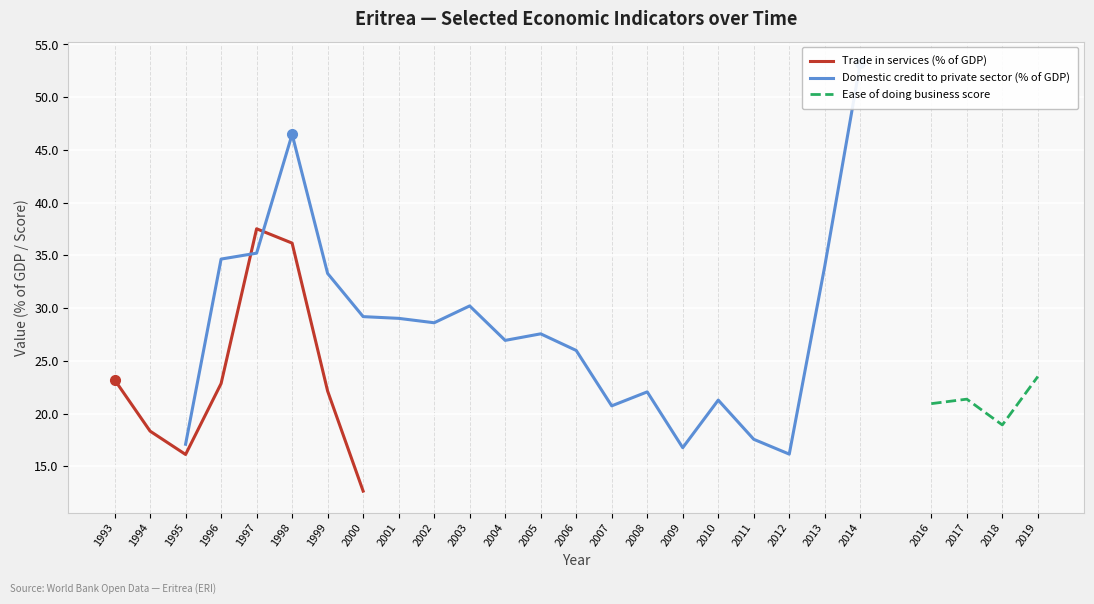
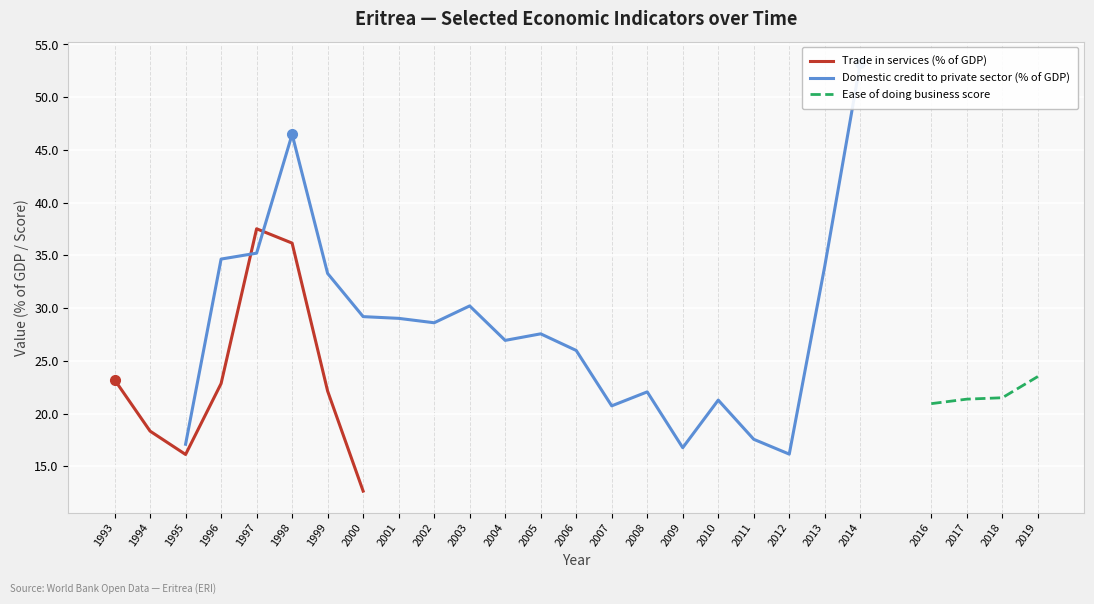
  {
    "Ease of doing business score": {
      "2016": 20.9,
      "2017": 21.4,
-     "2018": 18.9,
+     "2018": 21.5,
      "2019": 23.5
    }
  }
